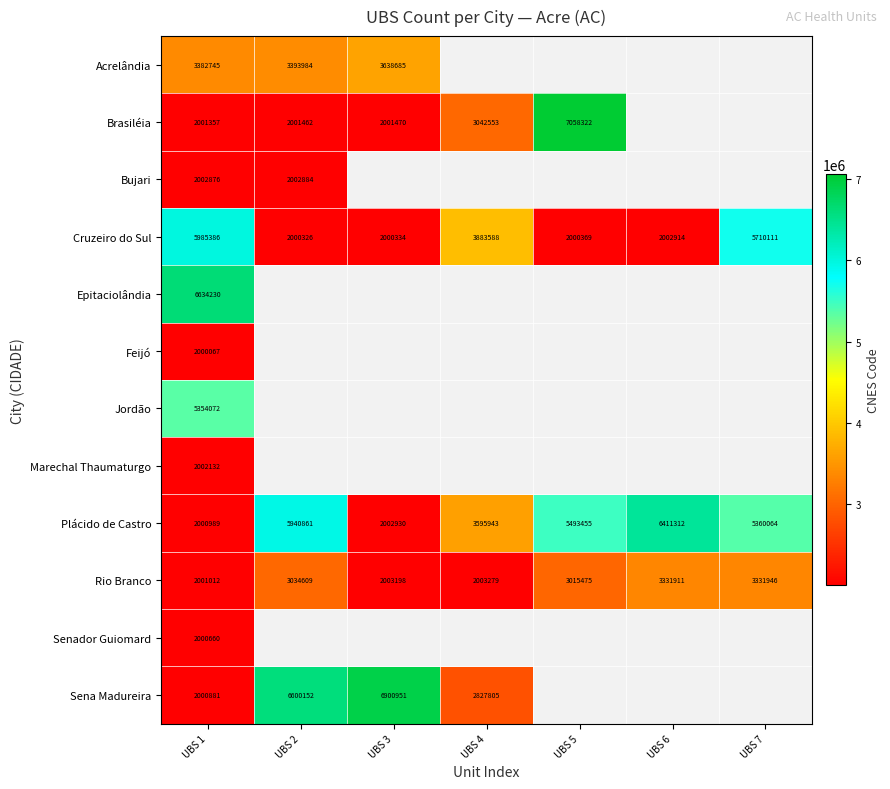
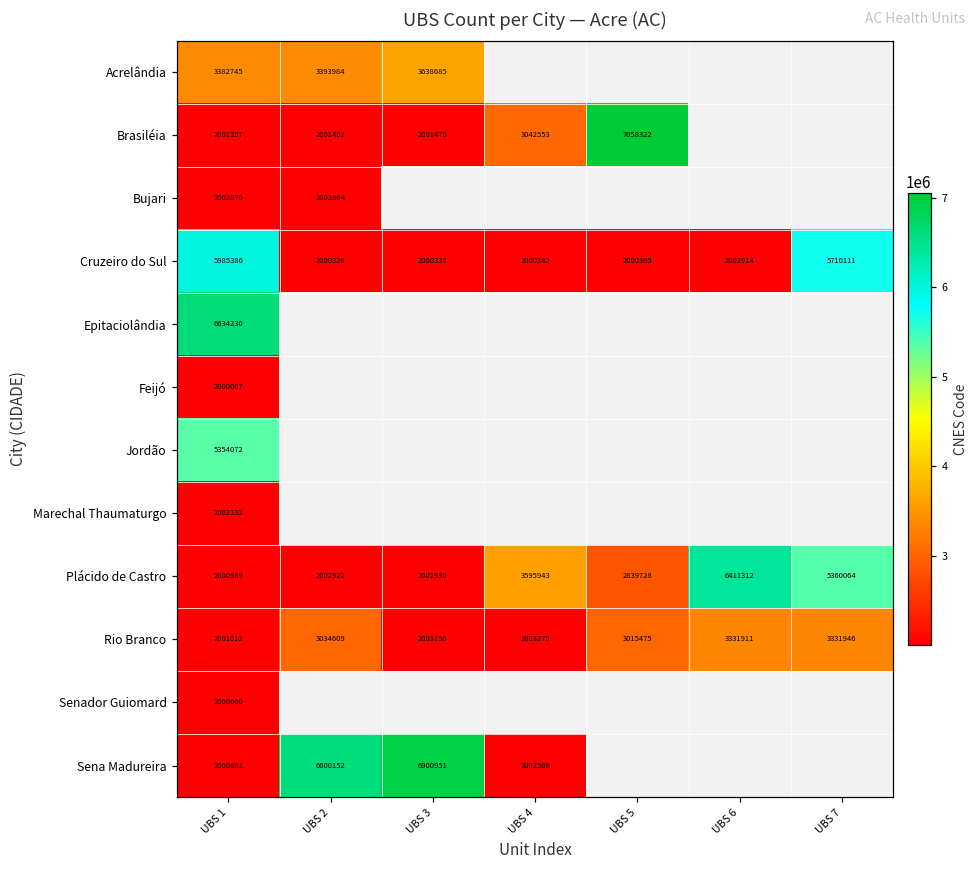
  {
    "Acrelândia": {
      "UBS 1": 3382745,
      "UBS 2": 3393984,
      "UBS 3": 3638685
    },
    "Brasiléia": {
      "UBS 1": 2001357,
      "UBS 2": 2001462,
      "UBS 3": 2001470,
      "UBS 4": 3042553,
      "UBS 5": 7058322
    },
    "Bujari": {
      "UBS 1": 2002876,
      "UBS 2": 2002884
    },
    "Cruzeiro do Sul": {
      "UBS 1": 5985386,
      "UBS 2": 2000326,
      "UBS 3": 2000334,
-     "UBS 4": 3883588,
+     "UBS 4": 2000342,
      "UBS 5": 2000369,
      "UBS 6": 2002914,
      "UBS 7": 5710111
    },
    "Epitaciolândia": {
      "UBS 1": 6634230
    },
    "Feijó": {
      "UBS 1": 2000067
    },
    "Jordão": {
      "UBS 1": 5354072
    },
    "Marechal Thaumaturgo": {
      "UBS 1": 2002132
    },
    "Plácido de Castro": {
      "UBS 1": 2000989,
-     "UBS 2": 5940861,
+     "UBS 2": 2002922,
      "UBS 3": 2002930,
      "UBS 4": 3595943,
-     "UBS 5": 5493455,
+     "UBS 5": 2839728,
      "UBS 6": 6411312,
      "UBS 7": 5360064
    },
    "Rio Branco": {
      "UBS 1": 2001012,
      "UBS 2": 3034609,
      "UBS 3": 2003198,
      "UBS 4": 2003279,
      "UBS 5": 3015475,
      "UBS 6": 3331911,
      "UBS 7": 3331946
    },
    "Senador Guiomard": {
      "UBS 1": 2000660
    },
    "Sena Madureira": {
      "UBS 1": 2000881,
      "UBS 2": 6600152,
      "UBS 3": 6900951,
-     "UBS 4": 2827805
+     "UBS 4": 2002566
    }
  }
